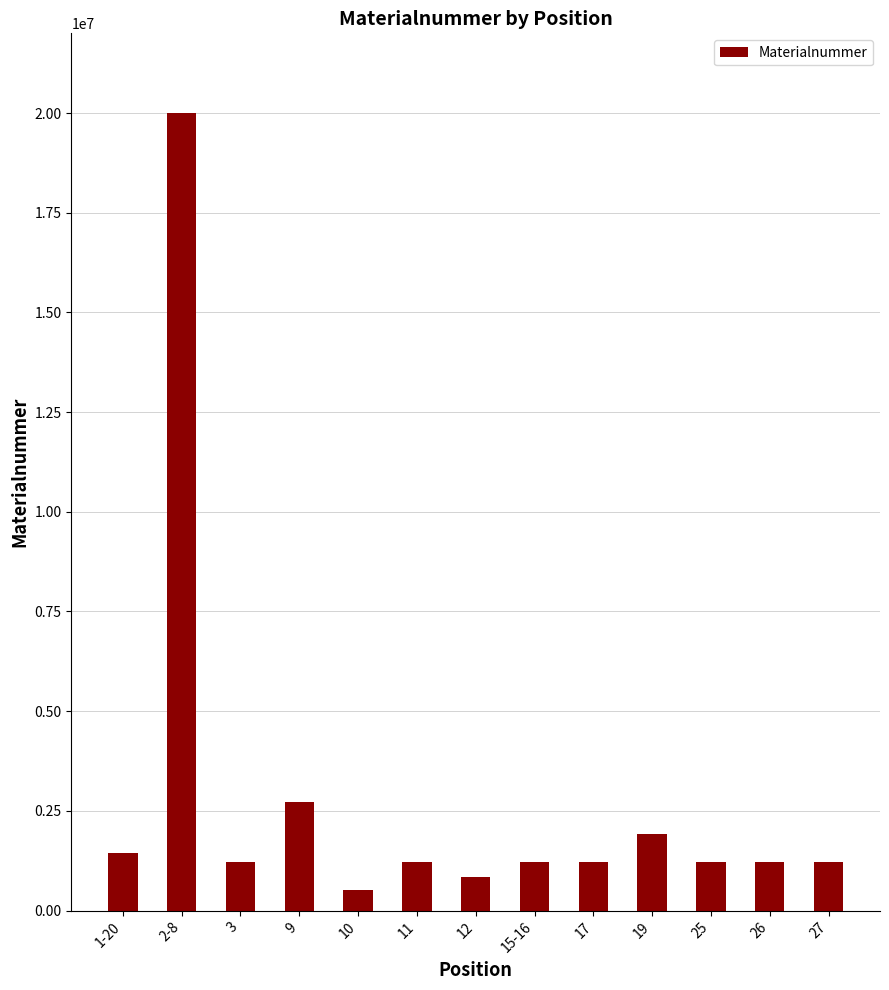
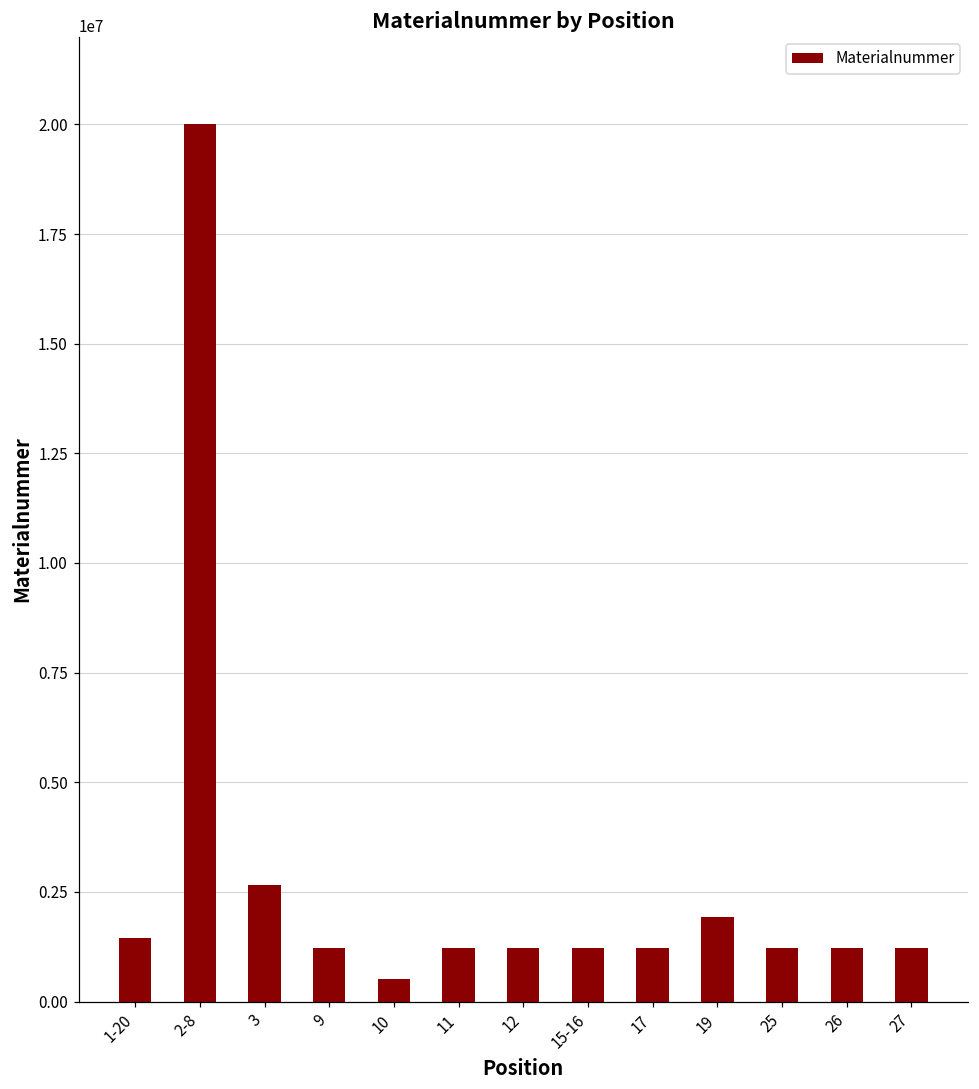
  {
    "1-20": 1400000,
    "2-8": 20000000,
-   "3": 1200000,
-   "9": 2700000,
+   "3": 2700000,
+   "9": 1200000,
    "10": 500000,
    "11": 1200000,
-   "12": 800000,
+   "12": 1200000,
    "15-16": 1200000,
    "17": 1200000,
    "19": 1900000,
    "25": 1200000,
    "26": 1200000,
    "27": 1200000
  }
